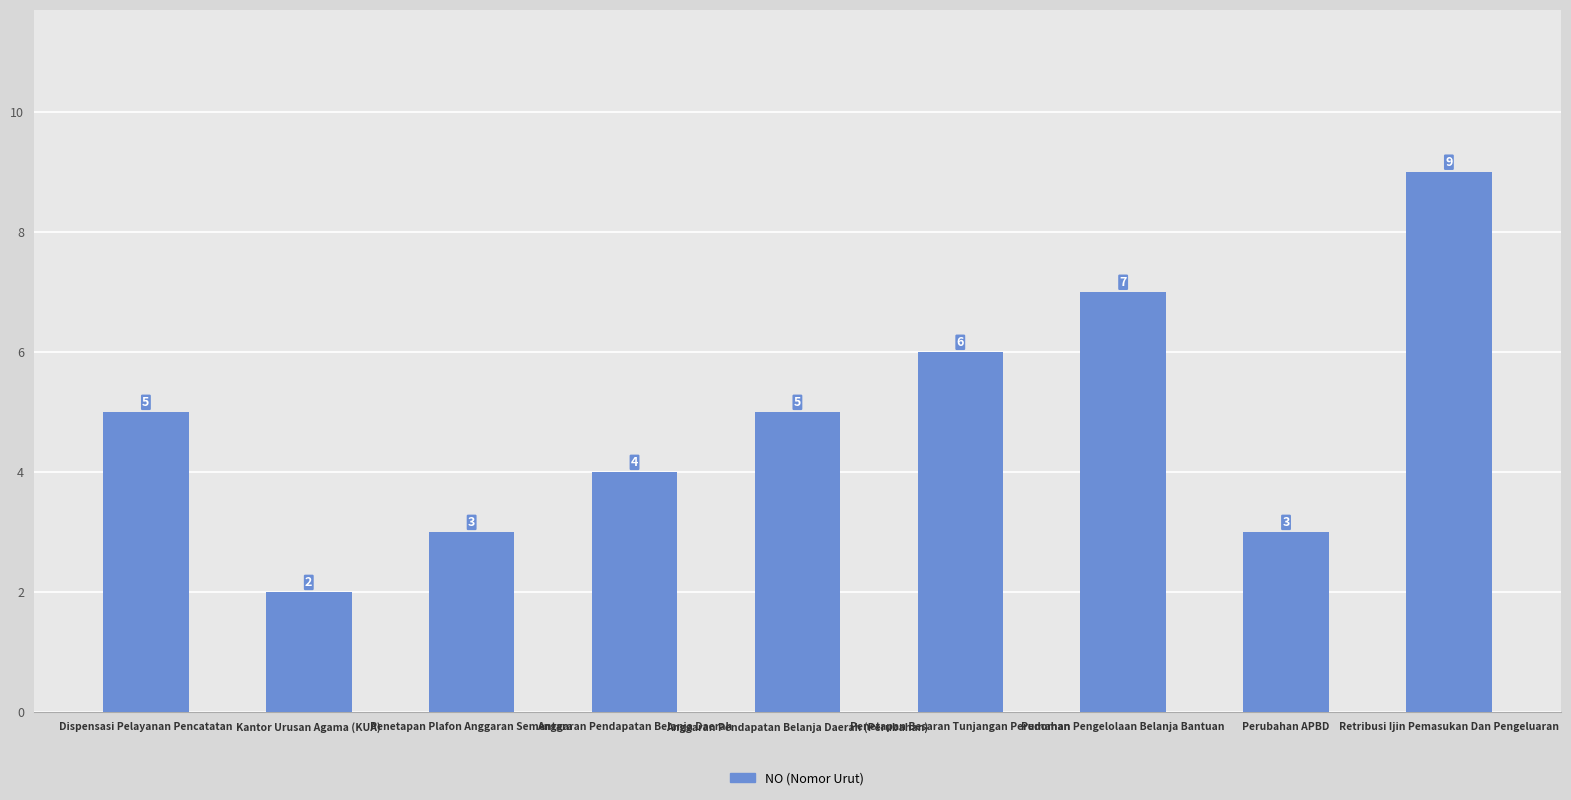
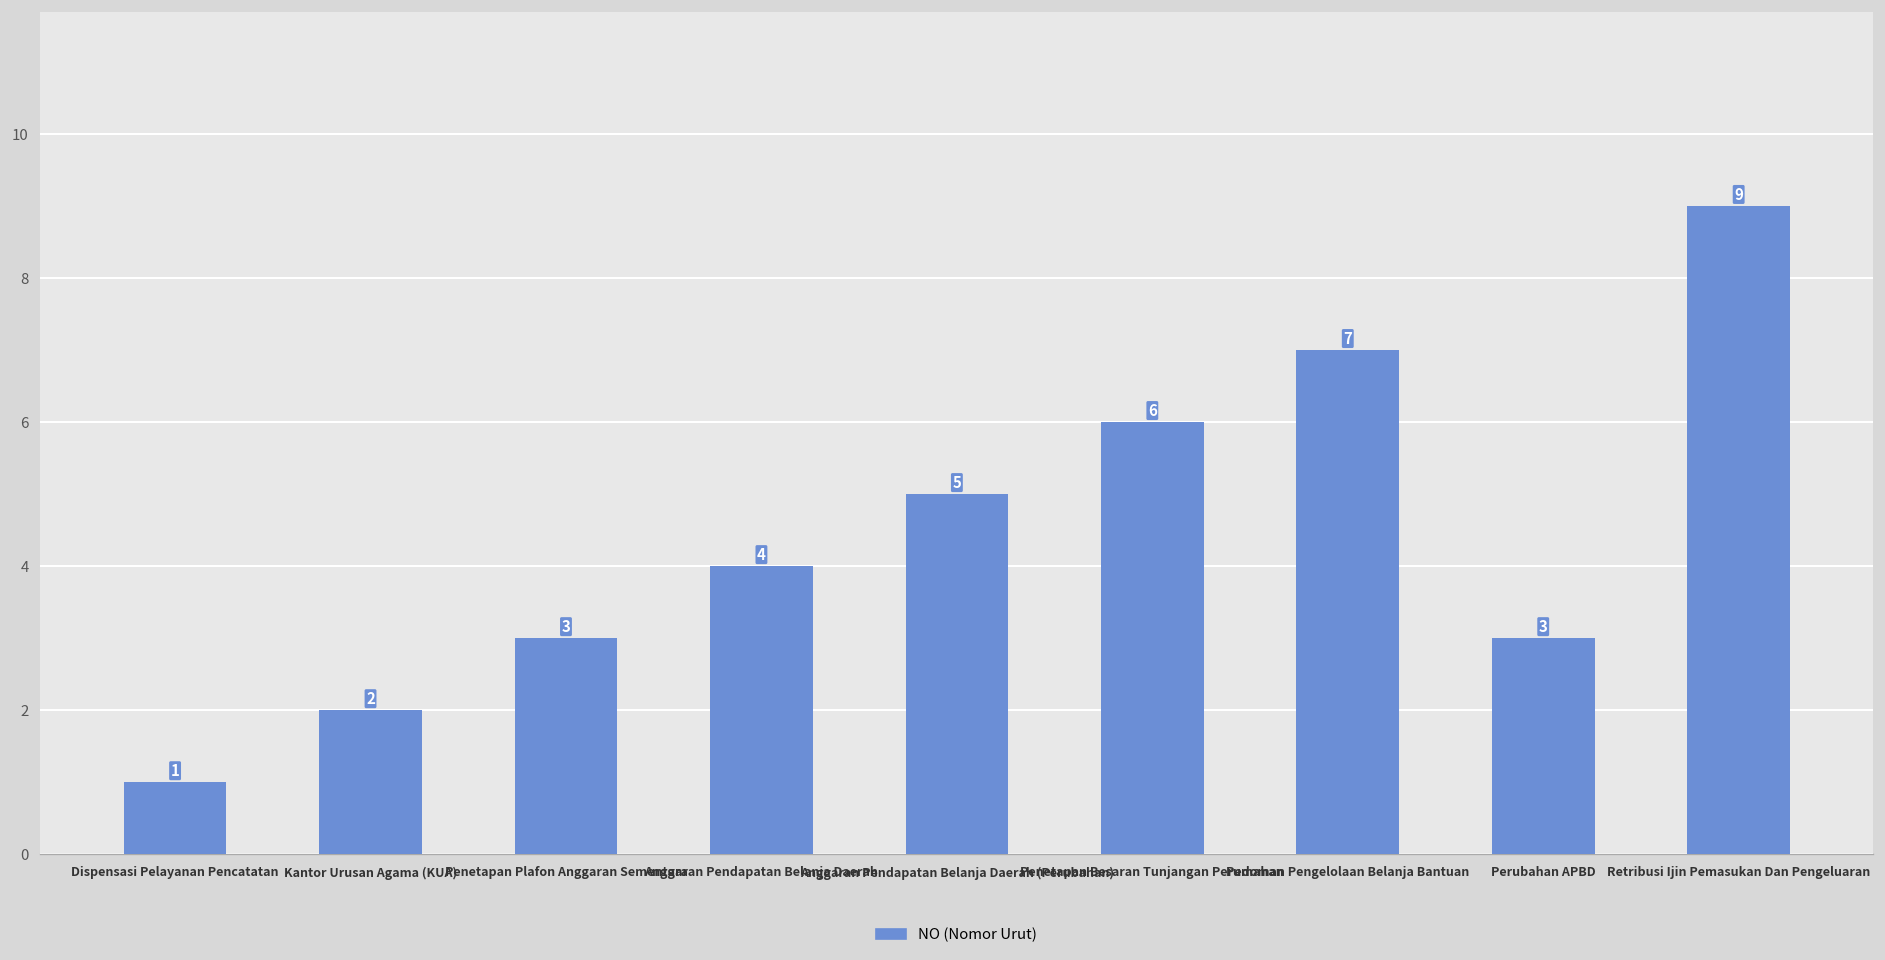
  {
-   "Dispensasi Pelayanan Pencatatan": 5
+   "Dispensasi Pelayanan Pencatatan": 1
  }
